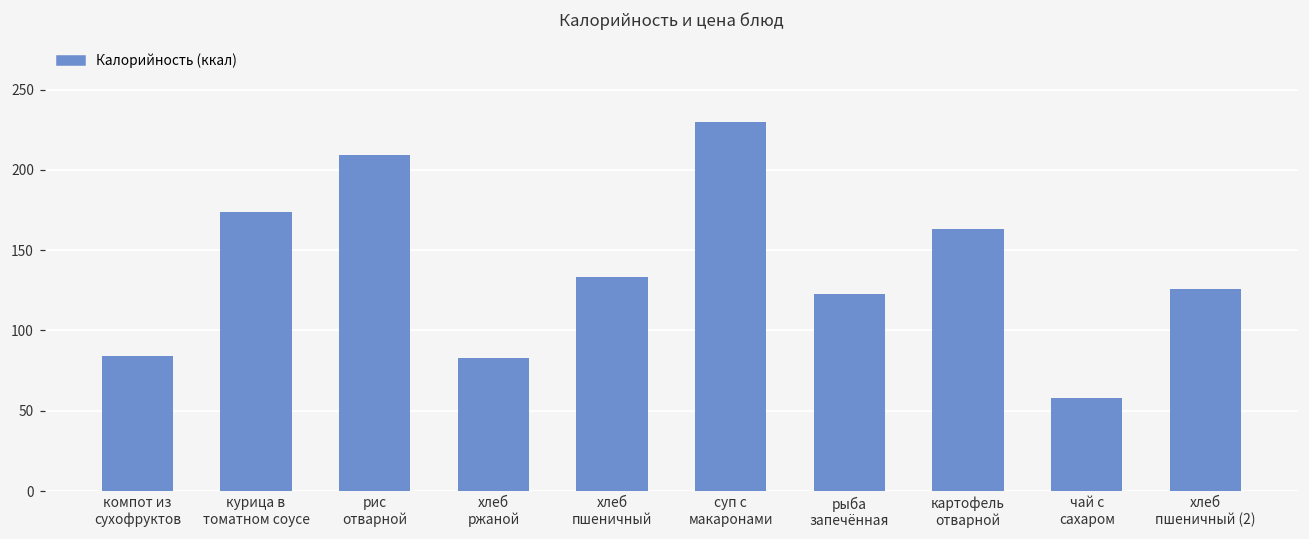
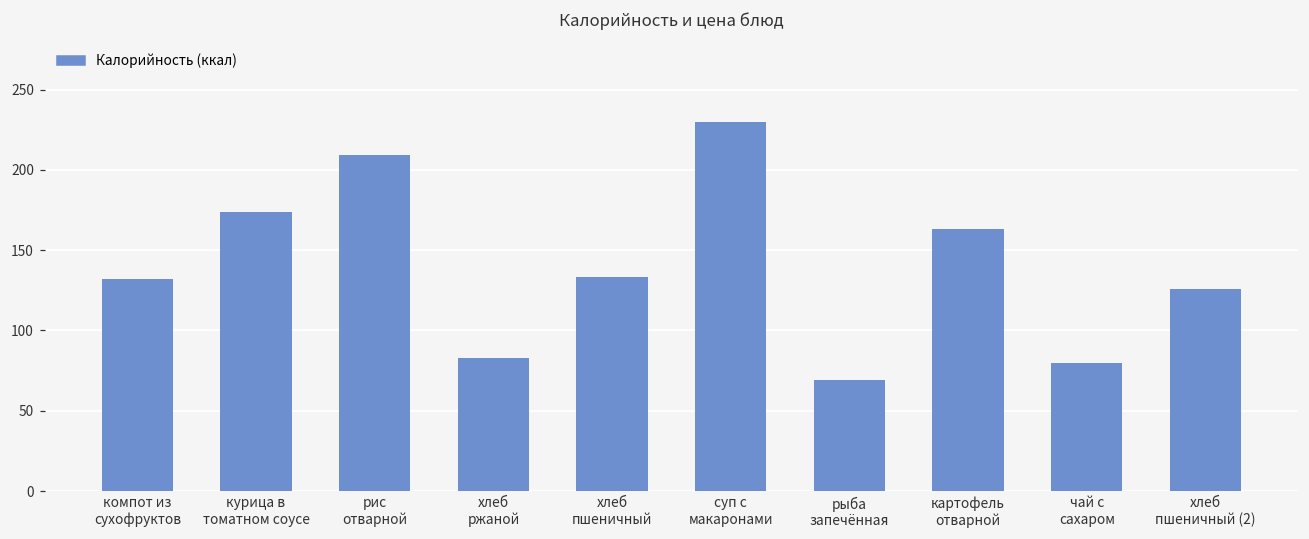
  {
-   "компот из сухофруктов": 84,
+   "компот из сухофруктов": 132,
    "курица в томатном соусе": 174,
    "рис отварной": 209,
    "хлеб ржаной": 83,
    "хлеб пшеничный": 133,
    "суп с макаронами": 230,
-   "рыба запечённая": 123,
+   "рыба запечённая": 69,
    "картофель отварной": 163,
-   "чай с сахаром": 58,
+   "чай с сахаром": 80,
    "хлеб пшеничный (2)": 126
  }
